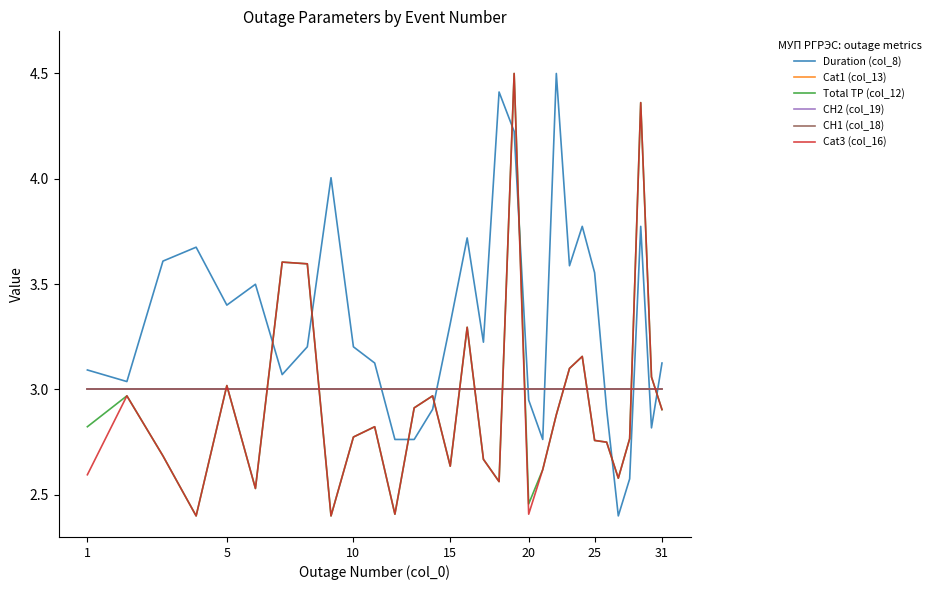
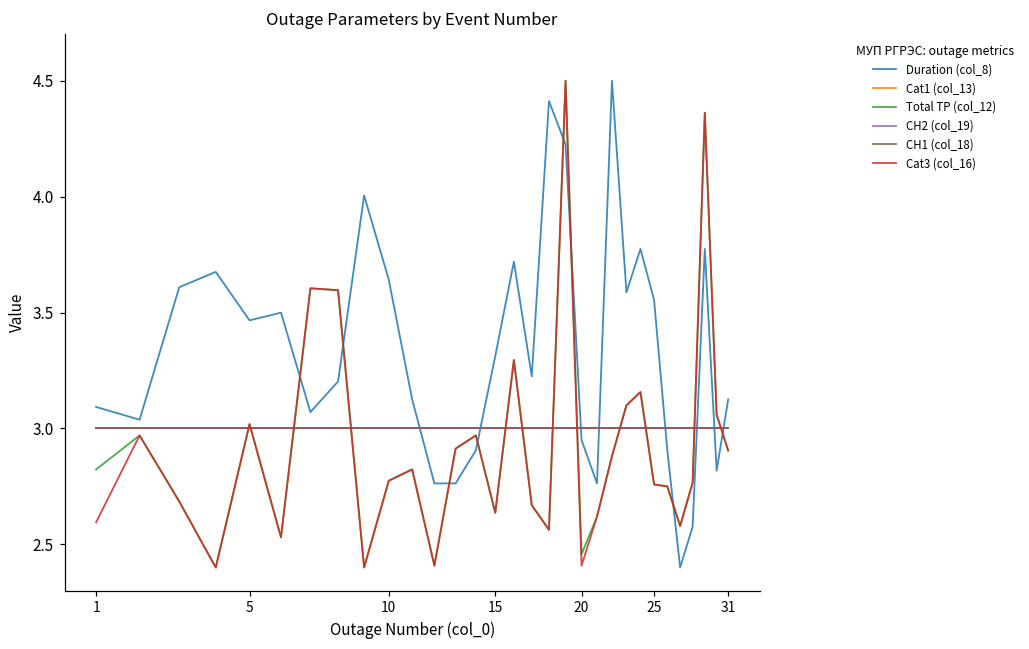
  {
    "Duration (col_8)": {
      "1": 3.09,
-     "5": 3.40,
-     "10": 3.20,
+     "5": 3.47,
+     "10": 3.64,
      "15": 3.31,
      "20": 2.95,
      "25": 3.55,
      "31": 3.13
    },
    "СН1 (col_18)": {
      "1": 3.00,
      "5": 3.00,
      "10": 3.00,
      "15": 3.00,
      "20": 3.00,
      "25": 3.00,
      "31": 3.00
    },
    "Total TP (col_12)": {
      "1": 2.82,
      "20": 2.46
    },
    "Cat3 (col_16)": {
      "1": 2.60,
      "20": 2.41
    }
  }
